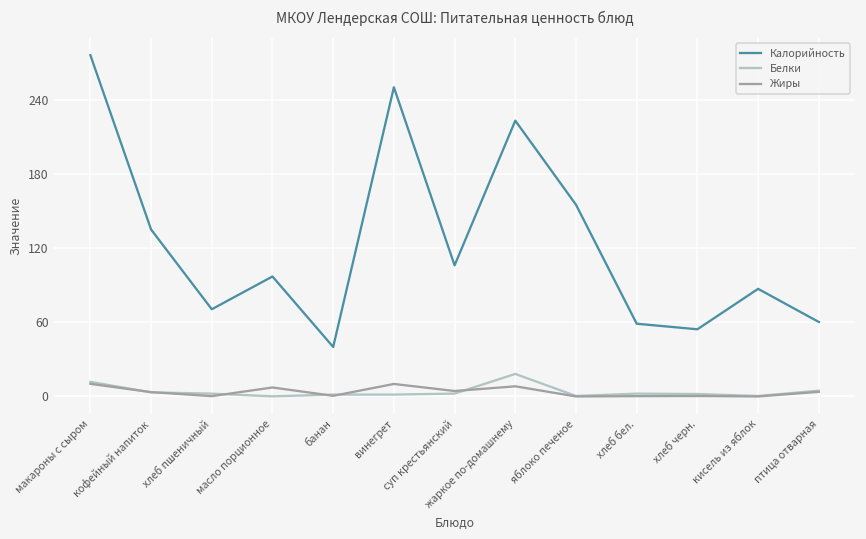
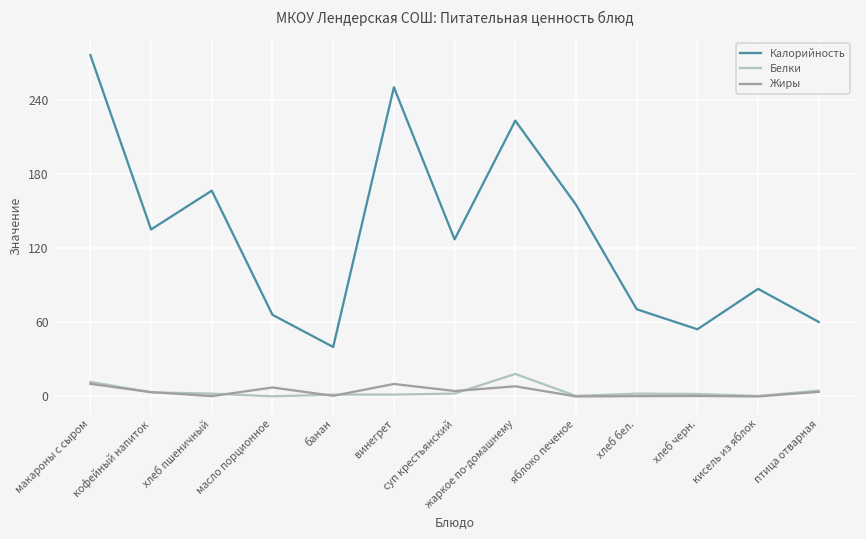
  {
    "Калорийность": {
      "макароны с сыром": 276,
      "кофейный напиток": 135,
-     "хлеб пшеничный": 71,
-     "масло порционное": 97,
+     "хлеб пшеничный": 166,
+     "масло порционное": 66,
      "банан": 40,
      "винегрет": 250,
-     "суп крестьянский": 106,
+     "суп крестьянский": 127,
      "жаркое по-домашнему": 223,
      "яблоко печеное": 155,
-     "хлеб бел.": 59,
+     "хлеб бел.": 71,
      "хлеб черн.": 54,
      "кисель из яблок": 87,
      "птица отварная": 60
    }
  }
